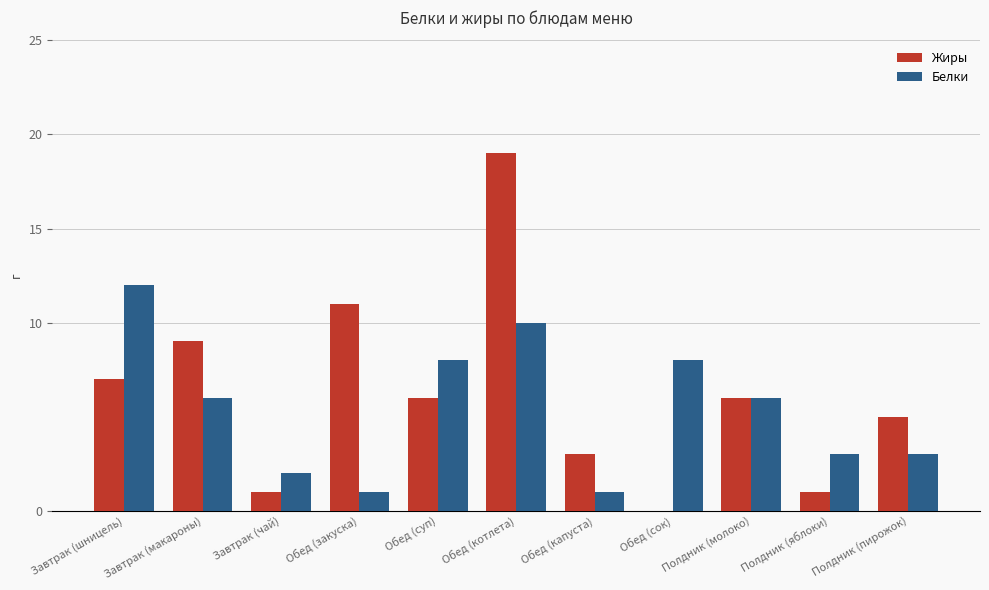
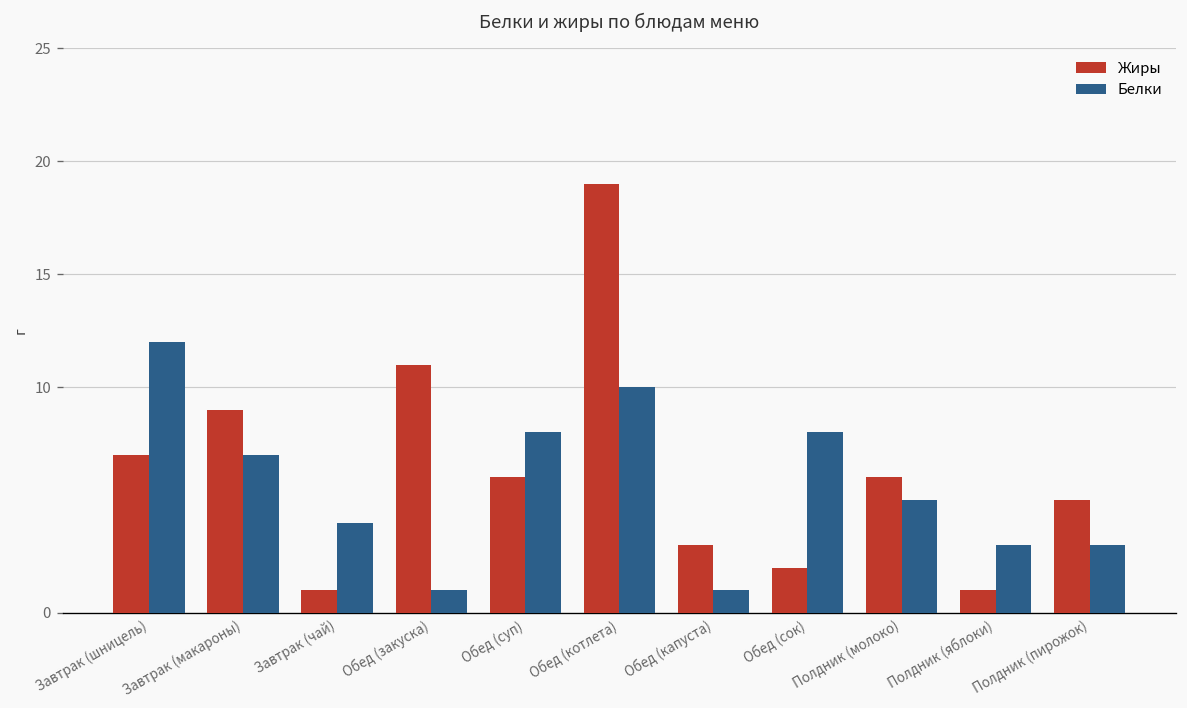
  {
    "Жиры": {
      "Завтрак (шницель)": 7,
      "Завтрак (макароны)": 9,
      "Завтрак (чай)": 1,
      "Обед (закуска)": 11,
      "Обед (суп)": 6,
      "Обед (котлета)": 19,
      "Обед (капуста)": 3,
-     "Обед (сок)": 0,
+     "Обед (сок)": 2,
      "Полдник (молоко)": 6,
      "Полдник (яблоки)": 1,
      "Полдник (пирожок)": 5
    },
    "Белки": {
      "Завтрак (шницель)": 12,
-     "Завтрак (макароны)": 6,
-     "Завтрак (чай)": 2,
+     "Завтрак (макароны)": 7,
+     "Завтрак (чай)": 4,
      "Обед (закуска)": 1,
      "Обед (суп)": 8,
      "Обед (котлета)": 10,
      "Обед (капуста)": 1,
      "Обед (сок)": 8,
-     "Полдник (молоко)": 6,
+     "Полдник (молоко)": 5,
      "Полдник (яблоки)": 3,
      "Полдник (пирожок)": 3
    }
  }
